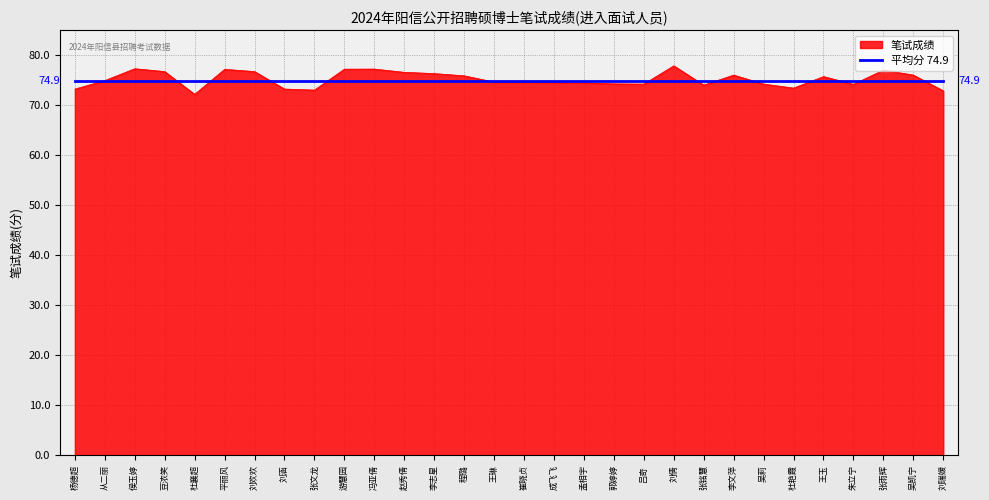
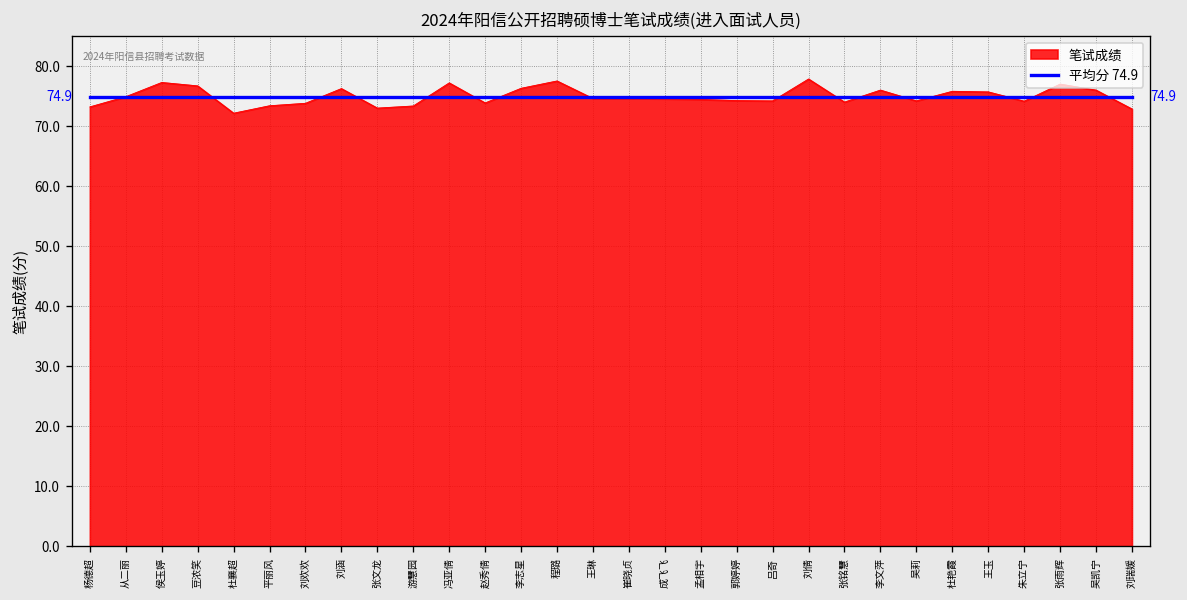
  {
    "笔试成绩": {
      "豆浓笑": 77,
      "杜襄超": 72,
-     "平丽风": 77,
-     "刘欢欢": 77,
-     "刘涵": 73,
+     "平丽风": 73,
+     "刘欢欢": 74,
+     "刘涵": 76,
      "张文龙": 73,
-     "游慧园": 77,
+     "游慧园": 73,
      "冯亚倩": 77,
-     "赵秀倩": 77,
+     "赵秀倩": 74,
      "李志星": 76,
-     "程璐": 76,
+     "程璐": 78,
      "郭婷婷": 74,
      "吕奇": 74,
      "刘倩": 78,
      "张铭慧": 74,
      "李文萍": 76,
      "吴莉": 74,
-     "杜艳霞": 73,
+     "杜艳霞": 76,
      "王玉": 76,
      "朱立宁": 74,
      "吴凯宁": 76,
      "刘瑞媛": 73
    },
    "平均分 74.9": {
      "杨德超": 74.9,
      "刘瑞媛": 74.9
    }
  }
